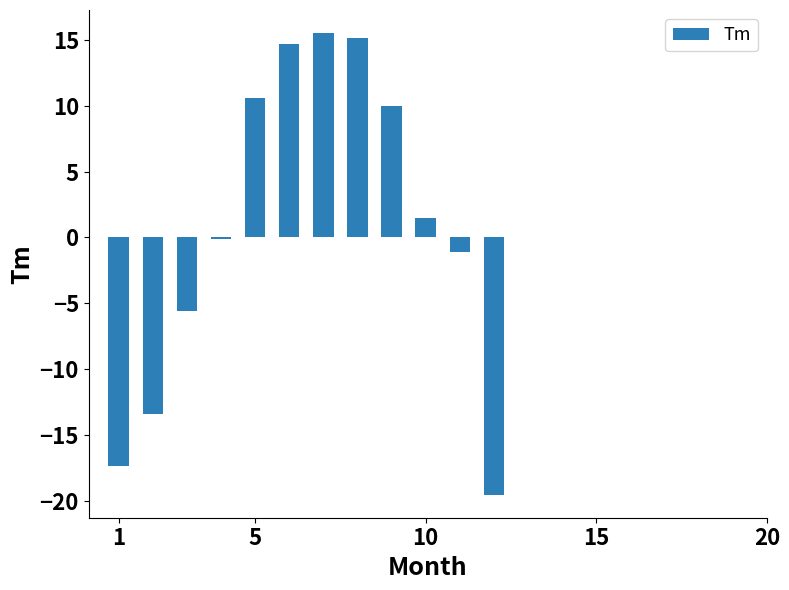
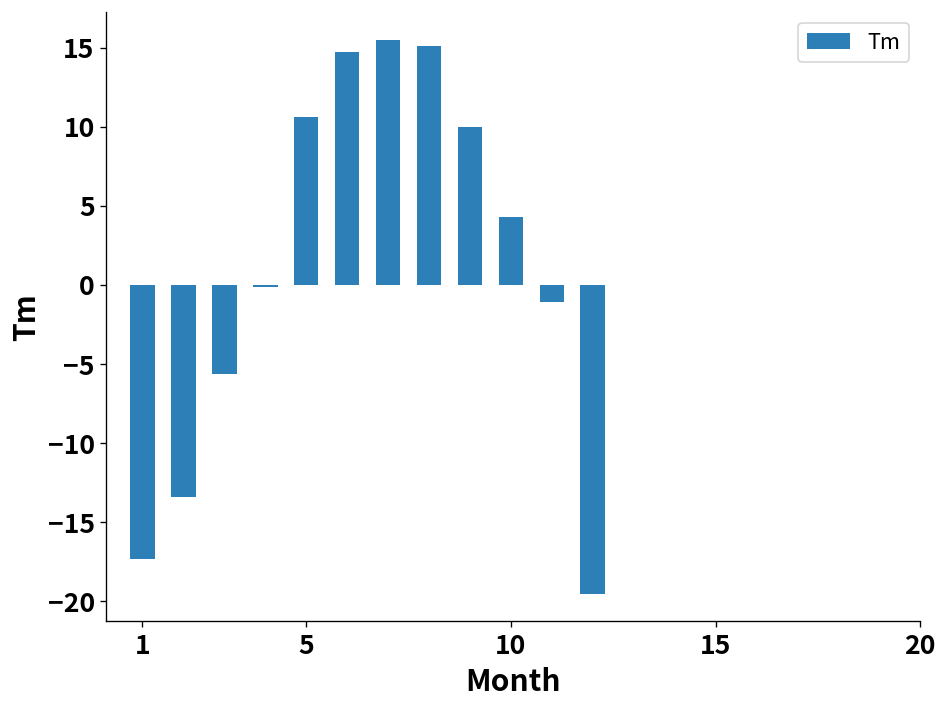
  {
    "1": -17.3,
    "5": 10.6,
-   "10": 1.5
+   "10": 4.3
  }
